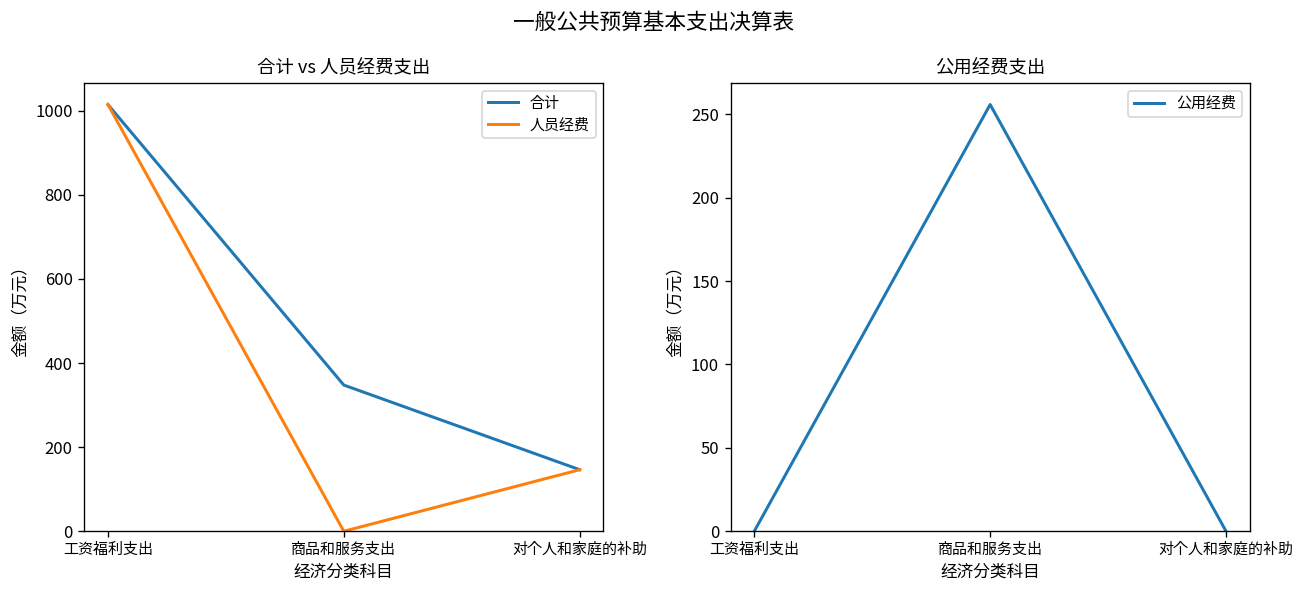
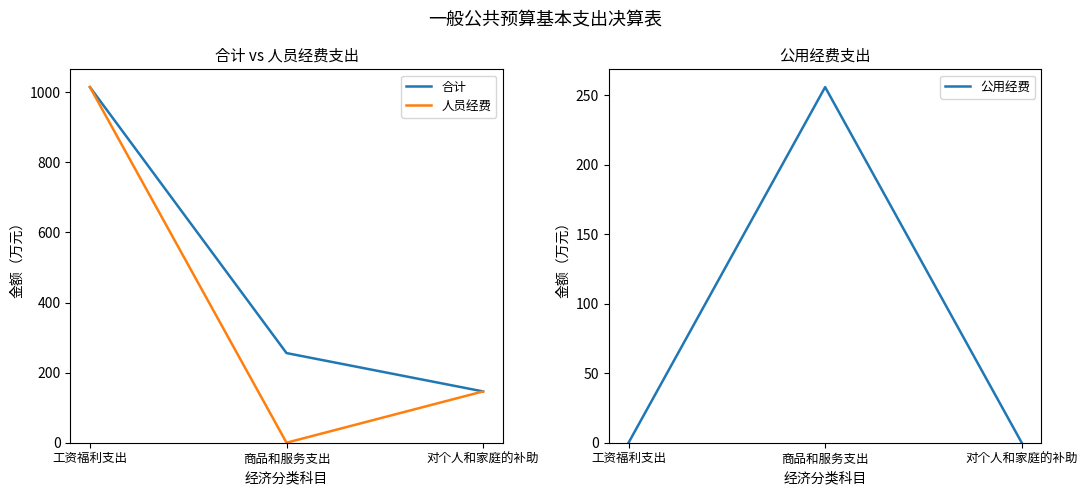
  {
    "合计 vs 人员经费支出": {
      "合计": {
-       "商品和服务支出": 350
+       "商品和服务支出": 260
      },
      "人员经费": {
        "商品和服务支出": 0
      }
    },
    "公用经费支出": {
      "工资福利支出": 0,
      "商品和服务支出": 256,
      "对个人和家庭的补助": 0
    }
  }
